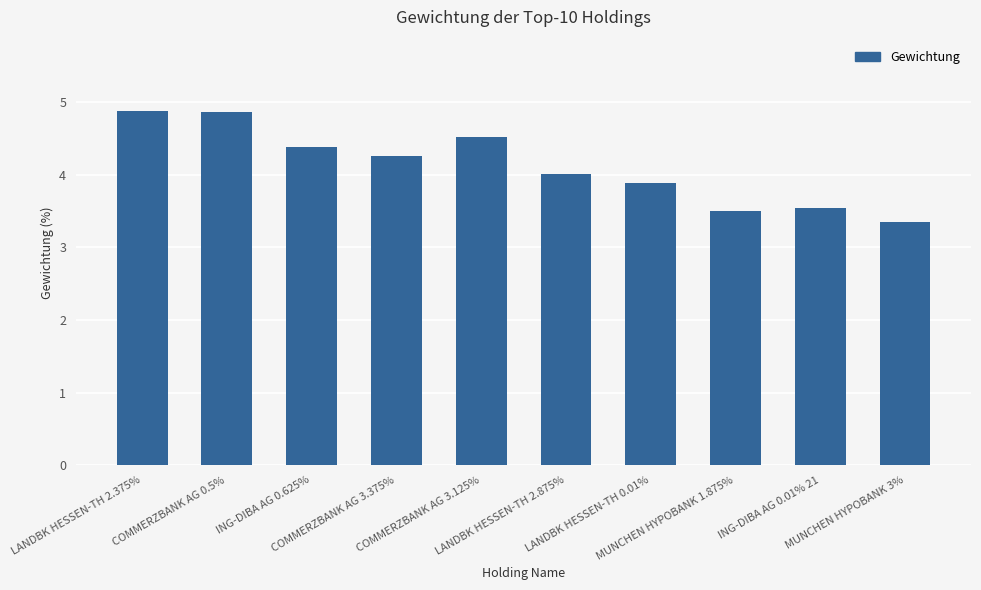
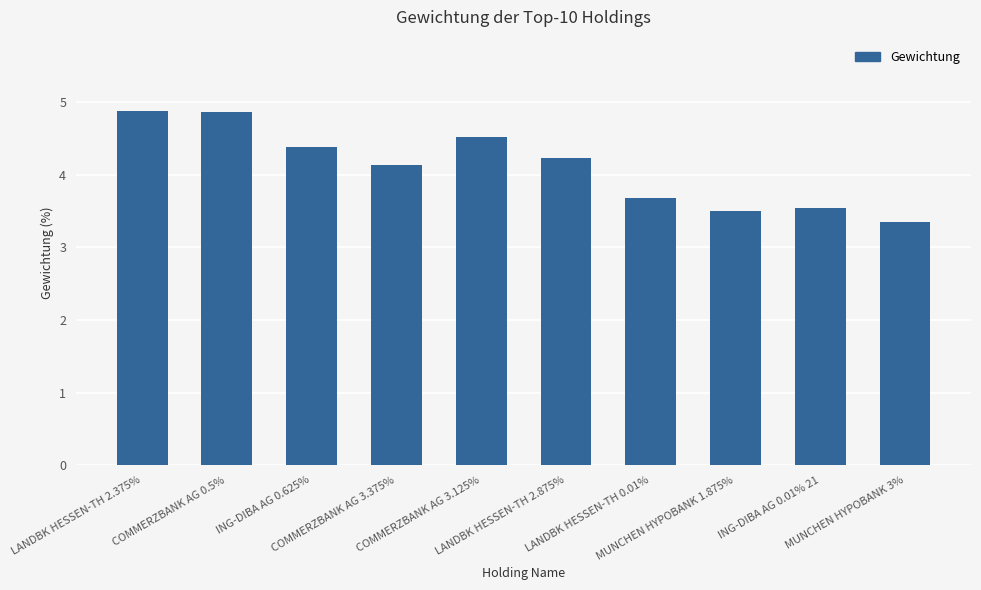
  {
    "LANDBK HESSEN-TH 2.375%": 4.9,
    "COMMERZBANK AG 0.5%": 4.9,
    "ING-DIBA AG 0.625%": 4.4,
-   "COMMERZBANK AG 3.375%": 4.3,
+   "COMMERZBANK AG 3.375%": 4.1,
    "COMMERZBANK AG 3.125%": 4.5,
-   "LANDBK HESSEN-TH 2.875%": 4.0,
-   "LANDBK HESSEN-TH 0.01%": 3.9,
+   "LANDBK HESSEN-TH 2.875%": 4.2,
+   "LANDBK HESSEN-TH 0.01%": 3.7,
    "MUNCHEN HYPOBANK 1.875%": 3.5,
    "ING-DIBA AG 0.01% 21": 3.5,
    "MUNCHEN HYPOBANK 3%": 3.4
  }
